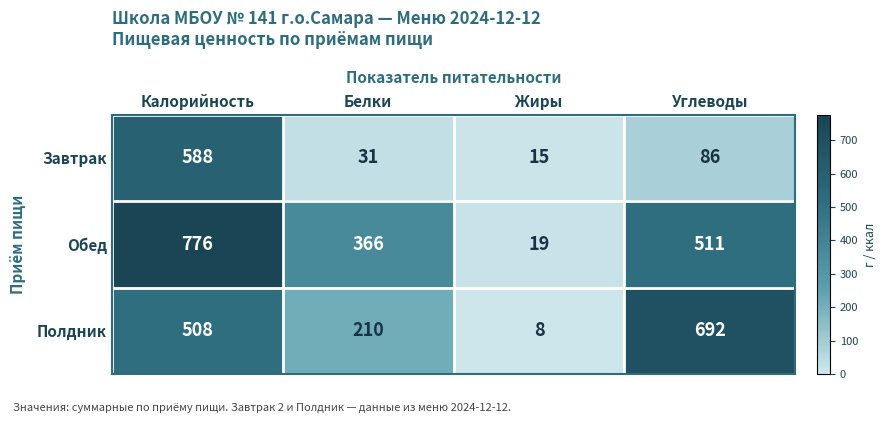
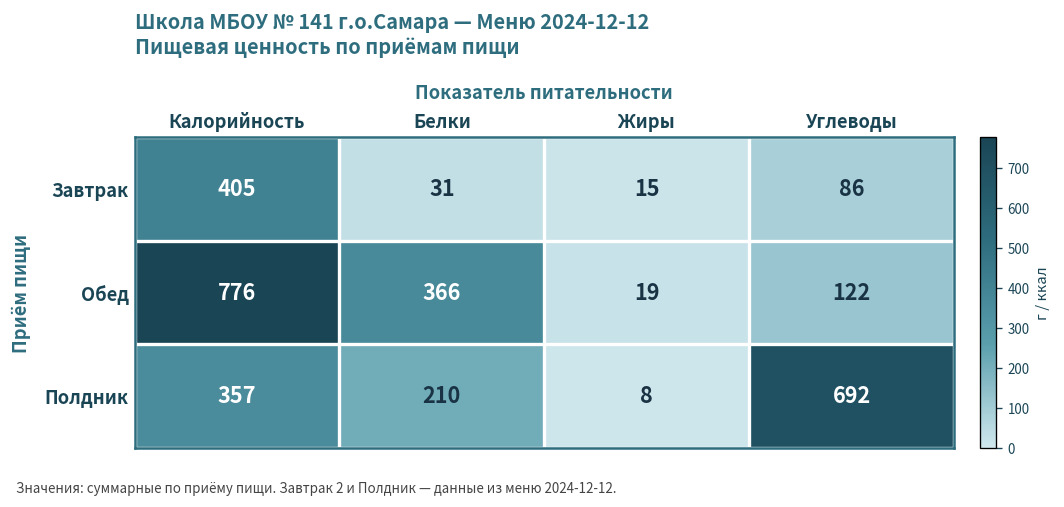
  {
    "Завтрак": {
-     "Калорийность": 588,
+     "Калорийность": 405,
      "Белки": 31,
      "Жиры": 15,
      "Углеводы": 86
    },
    "Обед": {
      "Калорийность": 776,
      "Белки": 366,
      "Жиры": 19,
-     "Углеводы": 511
+     "Углеводы": 122
    },
    "Полдник": {
-     "Калорийность": 508,
+     "Калорийность": 357,
      "Белки": 210,
      "Жиры": 8,
      "Углеводы": 692
    }
  }
